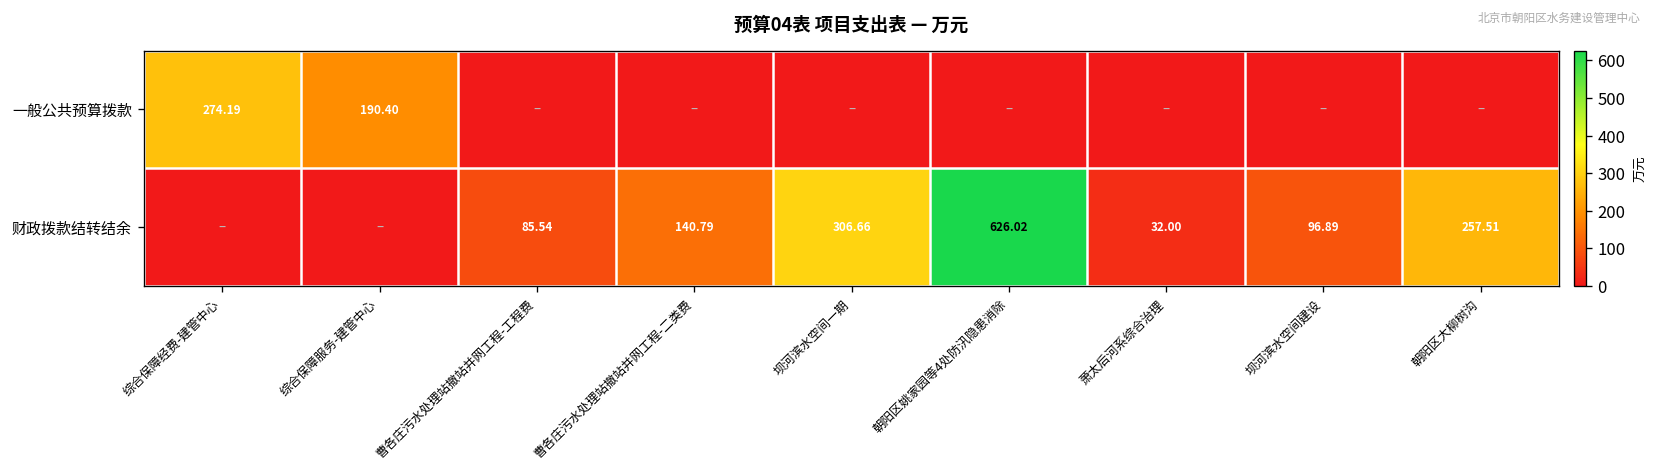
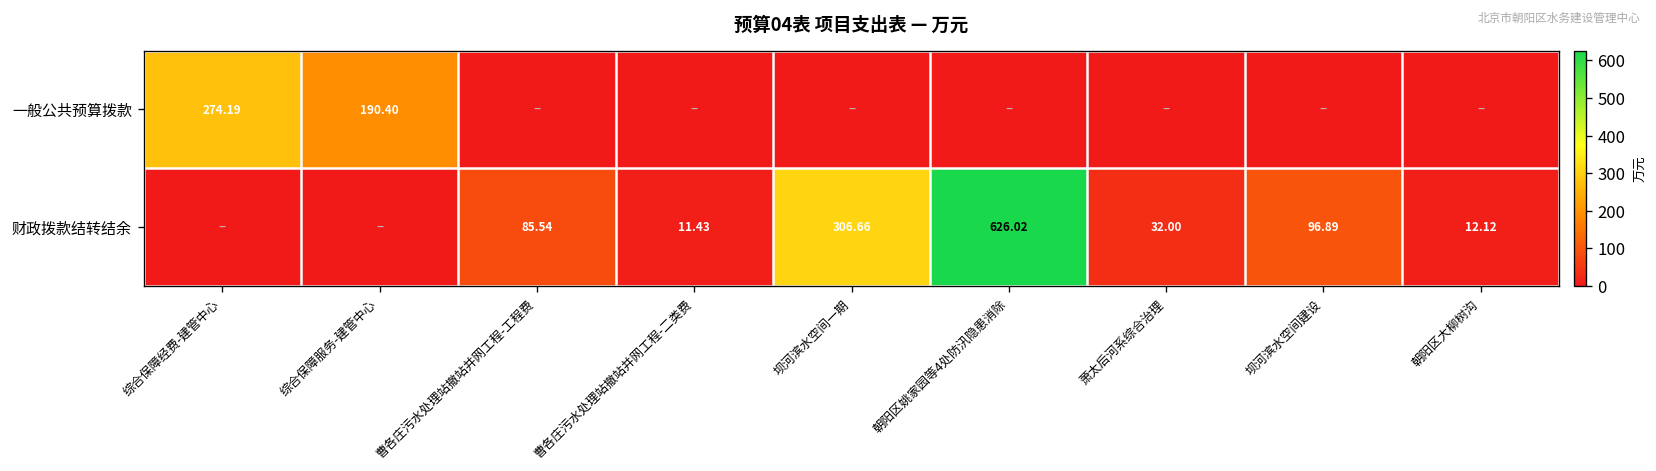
  {
    "一般公共预算拨款": {
      "综合保障经费-建管中心": 274.19,
      "综合保障服务-建管中心": 190.40
    },
    "财政拨款结转结余": {
      "曹各庄污水处理站撤站并网工程-工程费": 85.54,
-     "曹各庄污水处理站撤站并网工程-二类费": 140.79,
+     "曹各庄污水处理站撤站并网工程-二类费": 11.43,
      "坝河滨水空间一期": 306.66,
      "朝阳区姚家园等4处防汛隐患消除": 626.02,
      "萧太后河系综合治理": 32.00,
      "坝河滨水空间建设": 96.89,
-     "朝阳区大柳树沟": 257.51
+     "朝阳区大柳树沟": 12.12
    }
  }
